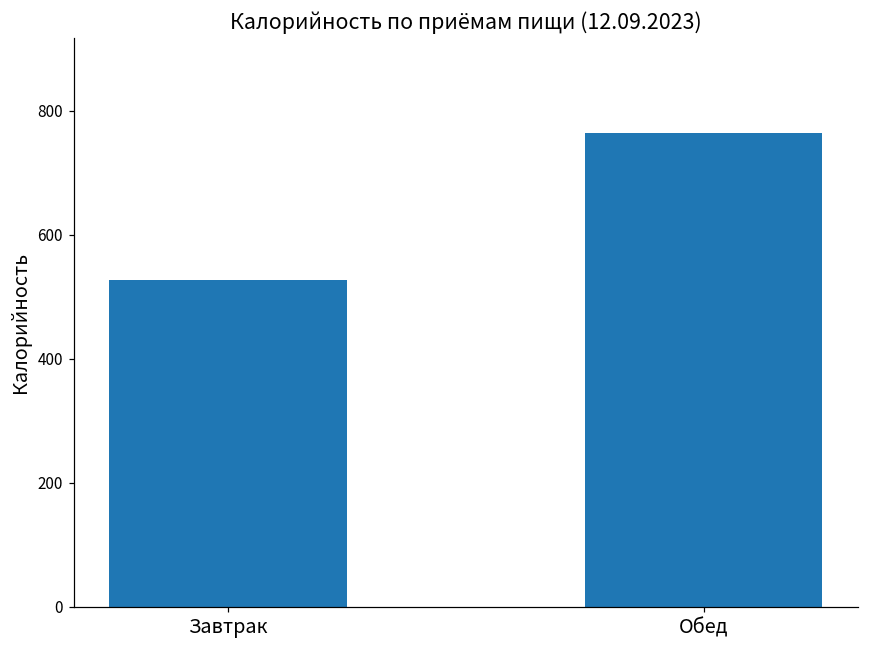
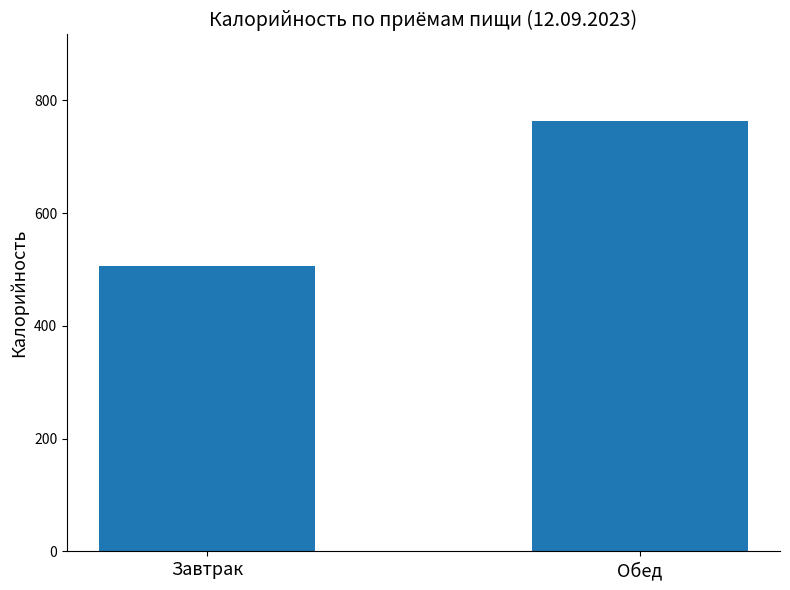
  {
-   "Завтрак": 530,
+   "Завтрак": 510,
    "Обед": 760
  }
